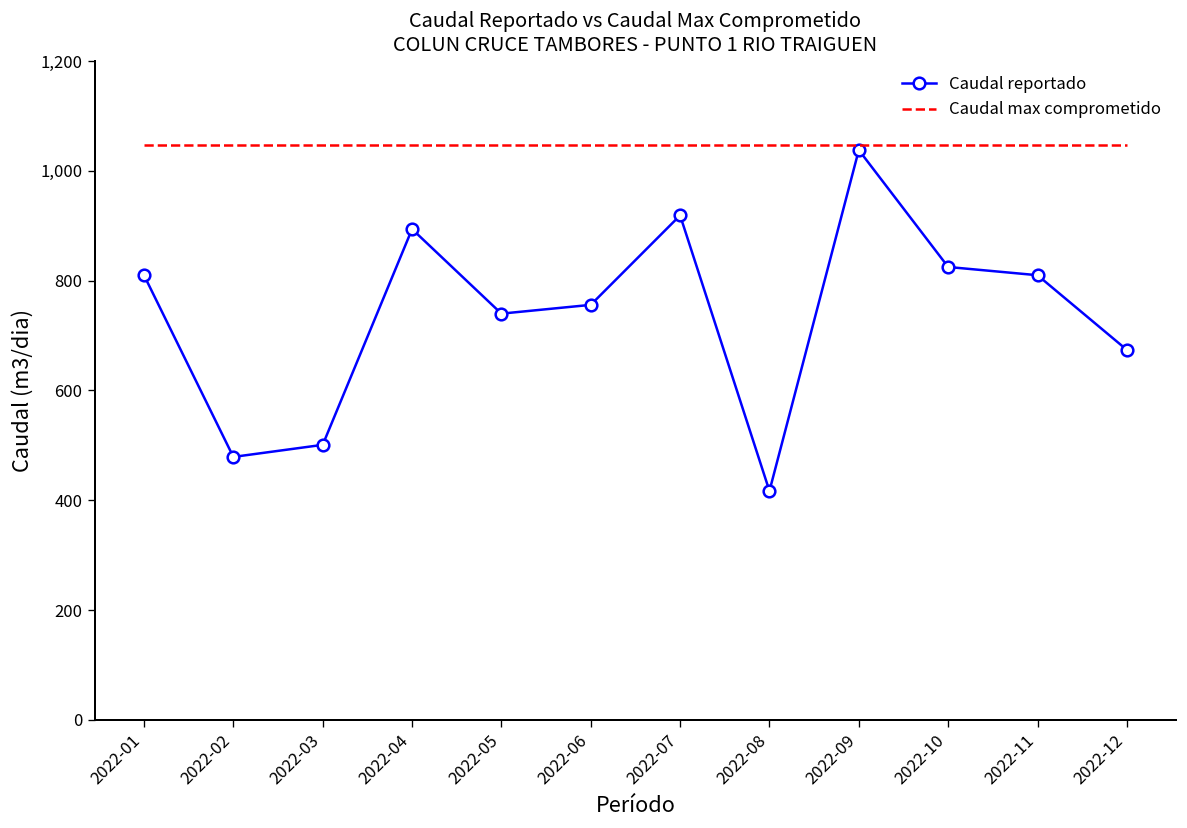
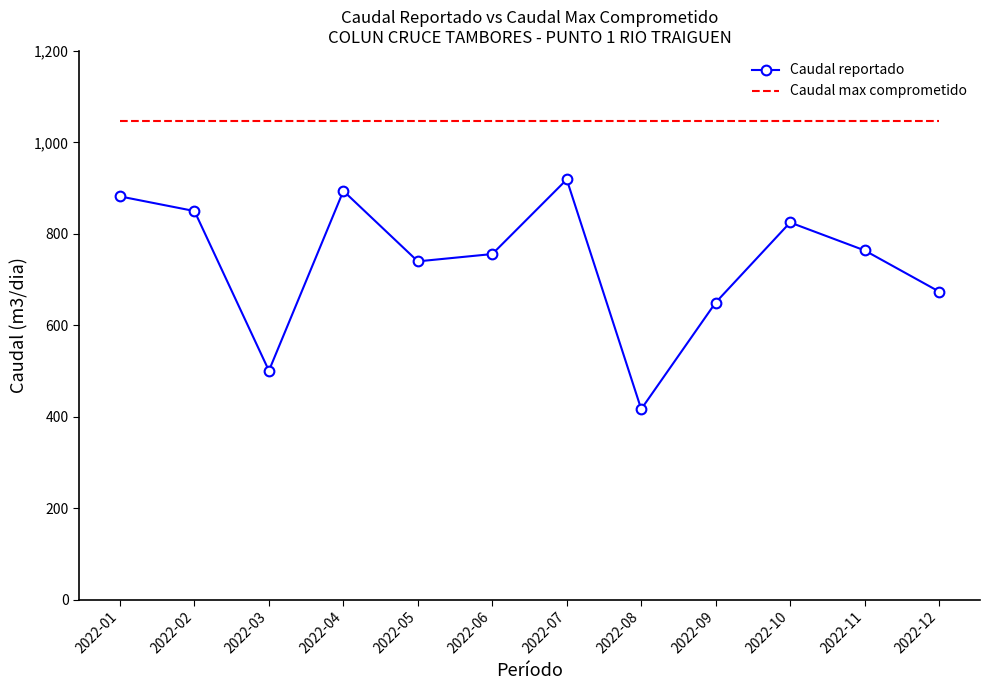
  {
    "Caudal reportado": {
-     "2022-01": "810",
-     "2022-02": "480",
+     "2022-01": "880",
+     "2022-02": "850",
      "2022-03": "500",
      "2022-04": "890",
      "2022-05": "740",
      "2022-06": "760",
      "2022-07": "920",
      "2022-08": "420",
-     "2022-09": "1,040",
+     "2022-09": "650",
      "2022-10": "830",
-     "2022-11": "810",
+     "2022-11": "760",
      "2022-12": "670"
    },
    "Caudal max comprometido": {
      "2022-01": "1,050",
      "2022-02": "1,050",
      "2022-03": "1,050",
      "2022-04": "1,050",
      "2022-05": "1,050",
      "2022-06": "1,050",
      "2022-07": "1,050",
      "2022-08": "1,050",
      "2022-09": "1,050",
      "2022-10": "1,050",
      "2022-11": "1,050",
      "2022-12": "1,050"
    }
  }
